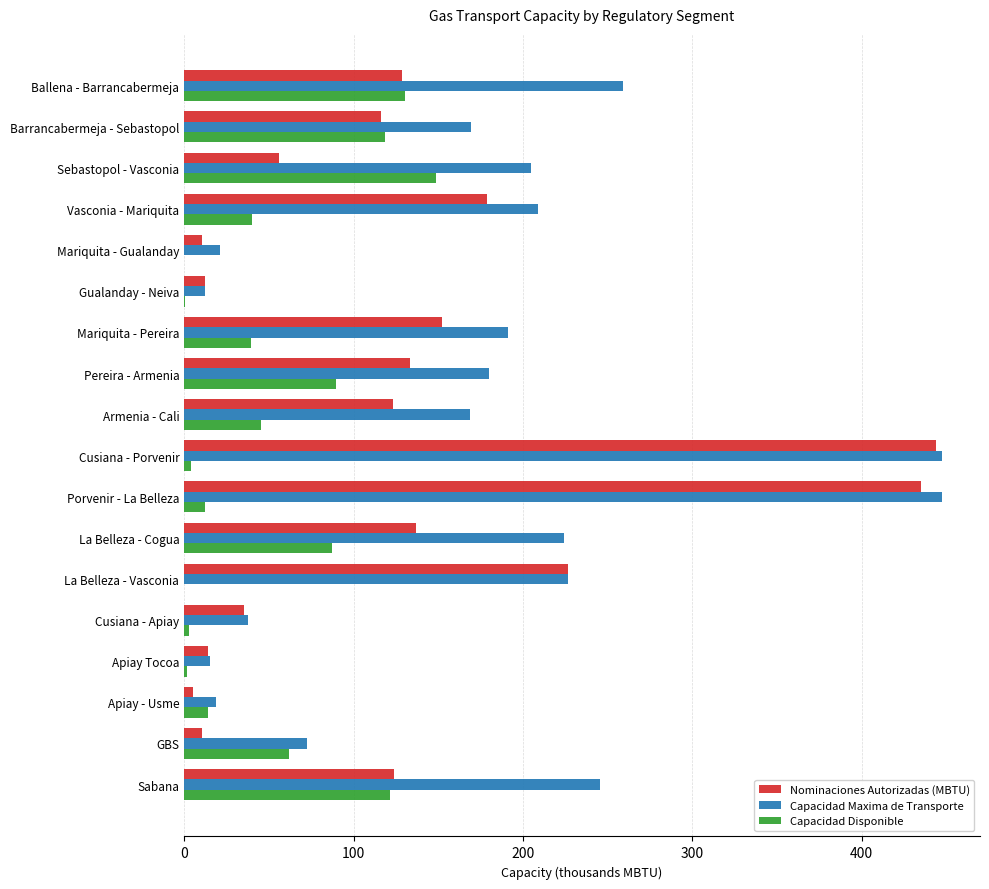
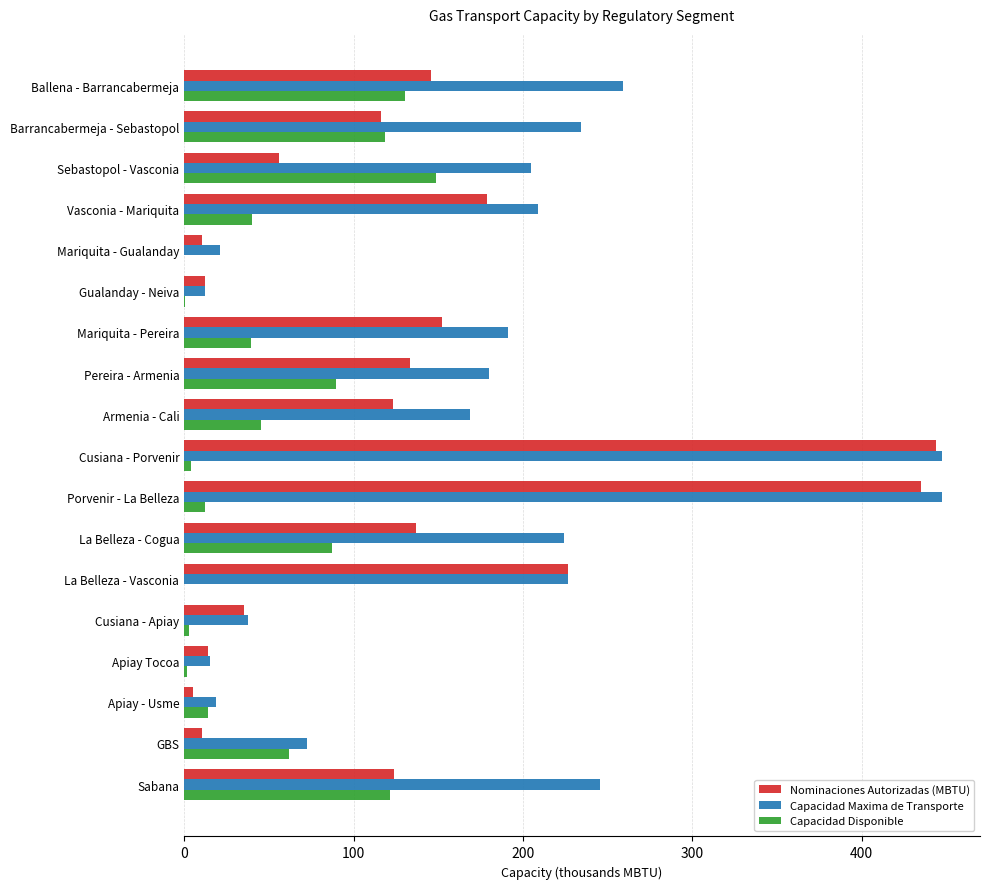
  {
    "Nominaciones Autorizadas (MBTU)": {
-     "Ballena - Barrancabermeja": 129,
+     "Ballena - Barrancabermeja": 146,
      "Barrancabermeja - Sebastopol": 116,
      "Sebastopol - Vasconia": 56,
      "Vasconia - Mariquita": 179,
      "Mariquita - Gualanday": 11,
      "Gualanday - Neiva": 12,
      "Mariquita - Pereira": 152,
      "Pereira - Armenia": 133,
      "Armenia - Cali": 124,
      "Cusiana - Porvenir": 444,
      "Porvenir - La Belleza": 435,
      "La Belleza - Cogua": 137,
      "La Belleza - Vasconia": 227,
      "Cusiana - Apiay": 35,
      "Apiay Tocoa": 14,
      "Apiay - Usme": 5,
      "GBS": 11,
      "Sabana": 124
    },
    "Capacidad Maxima de Transporte": {
      "Ballena - Barrancabermeja": 259,
-     "Barrancabermeja - Sebastopol": 170,
+     "Barrancabermeja - Sebastopol": 234,
      "Sebastopol - Vasconia": 205,
      "Vasconia - Mariquita": 209,
      "Mariquita - Gualanday": 21,
      "Gualanday - Neiva": 13,
      "Mariquita - Pereira": 191,
      "Pereira - Armenia": 180,
      "Armenia - Cali": 169,
      "Cusiana - Porvenir": 447,
      "Porvenir - La Belleza": 447,
      "La Belleza - Cogua": 224,
      "La Belleza - Vasconia": 227,
      "Cusiana - Apiay": 38,
      "Apiay Tocoa": 15,
      "Apiay - Usme": 19,
      "GBS": 73,
      "Sabana": 245
    },
    "Capacidad Disponible": {
      "Ballena - Barrancabermeja": 131,
      "Barrancabermeja - Sebastopol": 118,
      "Sebastopol - Vasconia": 149,
      "Vasconia - Mariquita": 40,
      "Mariquita - Gualanday": 0,
      "Mariquita - Pereira": 39,
      "Pereira - Armenia": 90,
      "Armenia - Cali": 45,
      "Cusiana - Porvenir": 4,
      "Porvenir - La Belleza": 12,
      "La Belleza - Cogua": 87,
      "La Belleza - Vasconia": 0,
      "Cusiana - Apiay": 3,
      "Apiay - Usme": 14,
      "GBS": 62,
      "Sabana": 121
    }
  }
